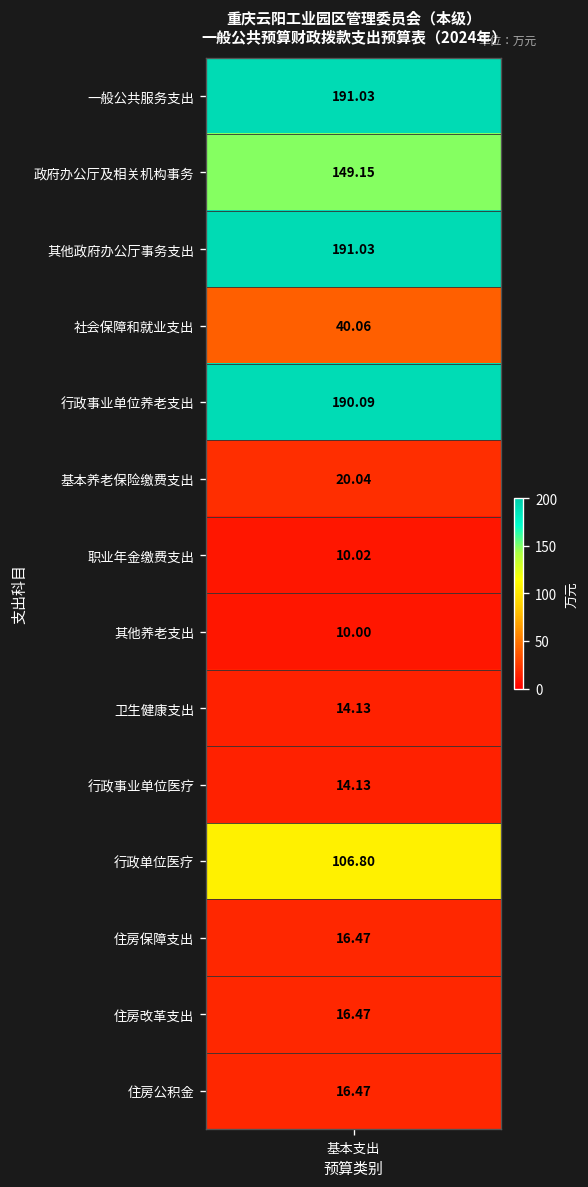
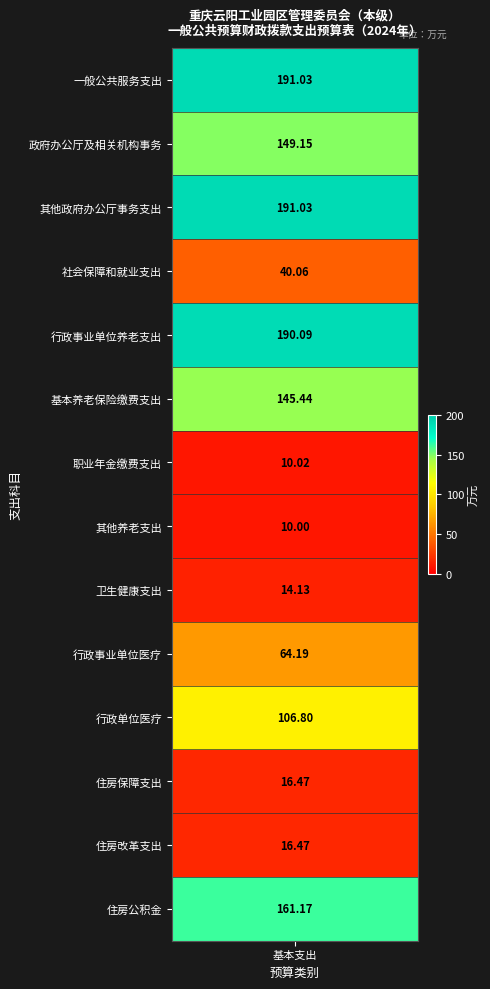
  {
    "一般公共服务支出": {
      "基本支出": 191.03
    },
    "政府办公厅及相关机构事务": {
      "基本支出": 149.15
    },
    "其他政府办公厅事务支出": {
      "基本支出": 191.03
    },
    "社会保障和就业支出": {
      "基本支出": 40.06
    },
    "行政事业单位养老支出": {
      "基本支出": 190.09
    },
    "基本养老保险缴费支出": {
-     "基本支出": 20.04
+     "基本支出": 145.44
    },
    "职业年金缴费支出": {
      "基本支出": 10.02
    },
    "其他养老支出": {
      "基本支出": 10.00
    },
    "卫生健康支出": {
      "基本支出": 14.13
    },
    "行政事业单位医疗": {
-     "基本支出": 14.13
+     "基本支出": 64.19
    },
    "行政单位医疗": {
      "基本支出": 106.80
    },
    "住房保障支出": {
      "基本支出": 16.47
    },
    "住房改革支出": {
      "基本支出": 16.47
    },
    "住房公积金": {
-     "基本支出": 16.47
+     "基本支出": 161.17
    }
  }
